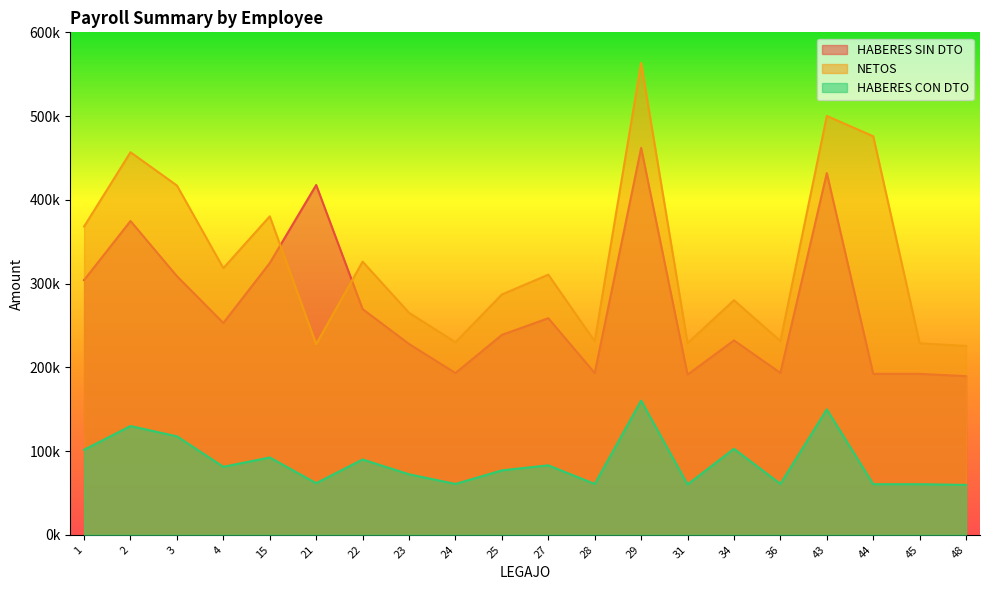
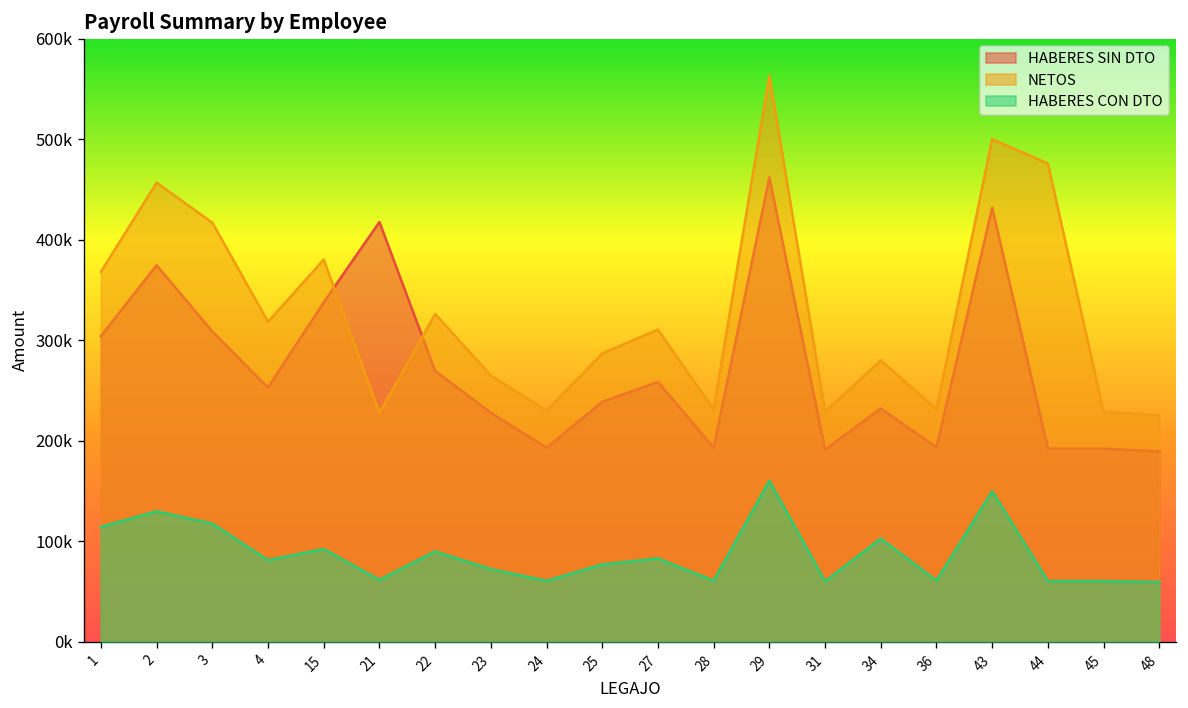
  {
    "HABERES SIN DTO": {
      "1": 300000,
      "2": 370000,
      "3": 310000,
      "4": 250000,
-     "15": 320000,
+     "15": 340000,
      "21": 420000,
      "22": 270000,
      "23": 230000,
      "24": 190000,
      "25": 240000,
      "27": 260000,
      "28": 190000,
      "29": 460000,
      "31": 190000,
      "34": 230000,
      "36": 190000,
      "43": 430000,
      "44": 190000,
      "45": 190000,
      "48": 190000
    },
    "NETOS": {
      "1": 370000,
      "2": 460000,
      "3": 420000,
      "4": 320000,
      "15": 380000,
      "21": 230000,
      "22": 330000,
      "23": 270000,
      "24": 230000,
      "25": 290000,
      "27": 310000,
      "28": 230000,
      "29": 560000,
      "31": 230000,
      "34": 280000,
      "36": 230000,
      "43": 500000,
      "44": 480000,
      "45": 230000,
      "48": 230000
    },
    "HABERES CON DTO": {
-     "1": 100000,
+     "1": 110000,
      "2": 130000,
      "3": 120000,
      "4": 80000,
      "15": 90000,
      "21": 60000,
      "22": 90000,
      "23": 70000,
      "24": 60000,
      "25": 80000,
      "27": 80000,
      "28": 60000,
      "29": 160000,
      "31": 60000,
      "34": 100000,
      "36": 60000,
      "43": 150000,
      "44": 60000,
      "45": 60000,
      "48": 60000
    }
  }
